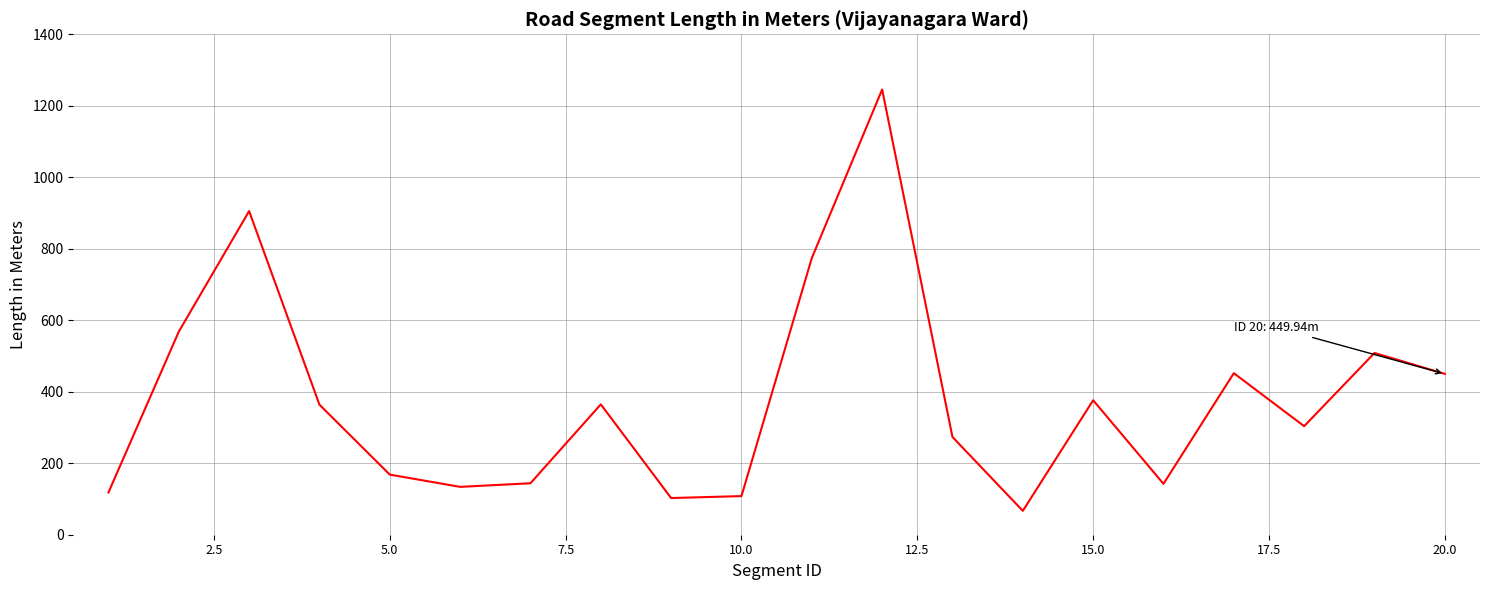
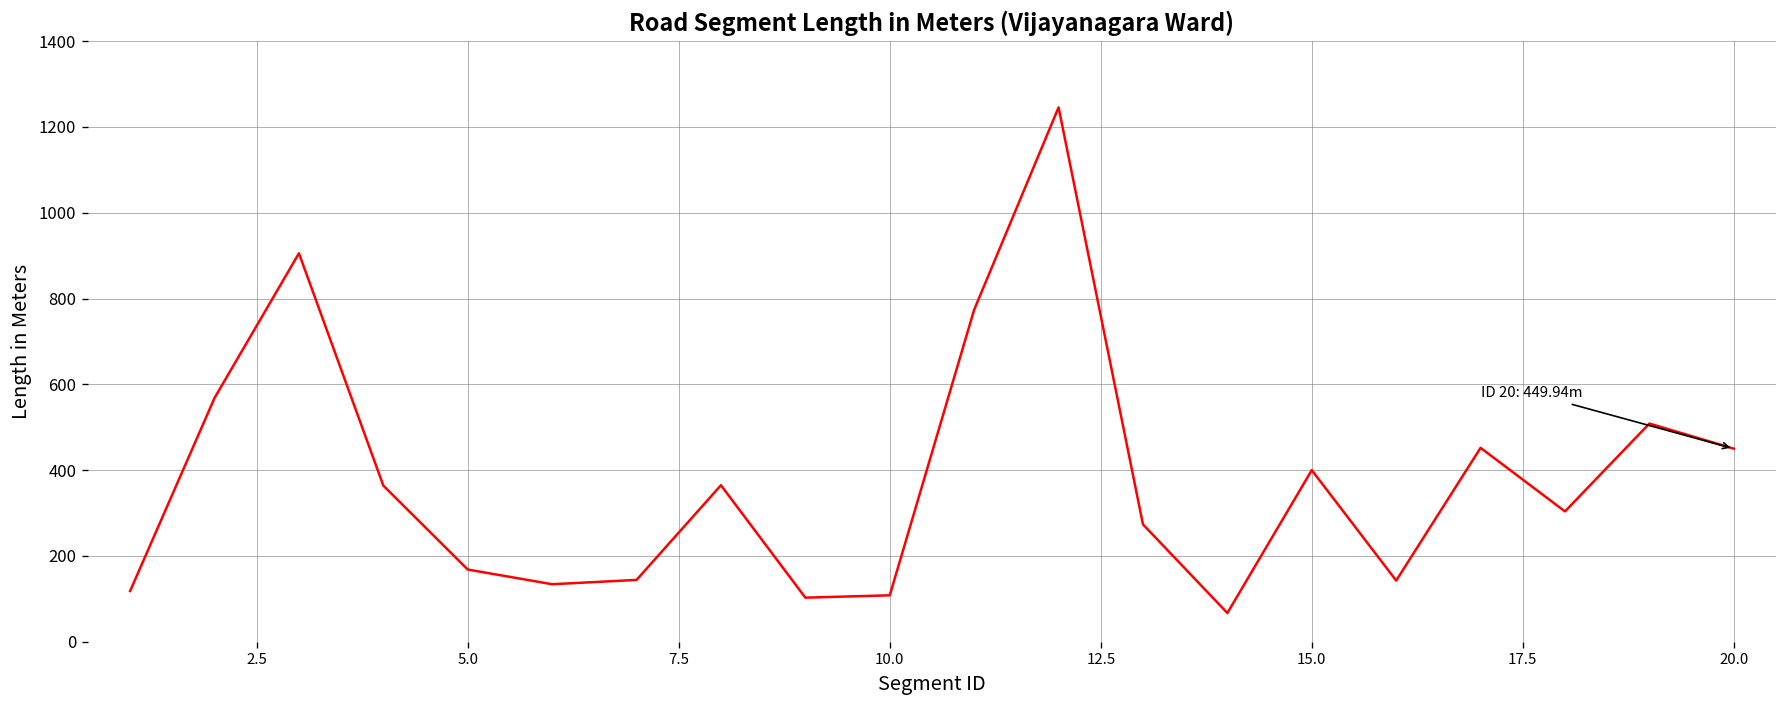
  {
    "5.0": 170,
    "10.0": 110,
-   "15.0": 380,
+   "15.0": 400,
    "20.0": 450
  }
